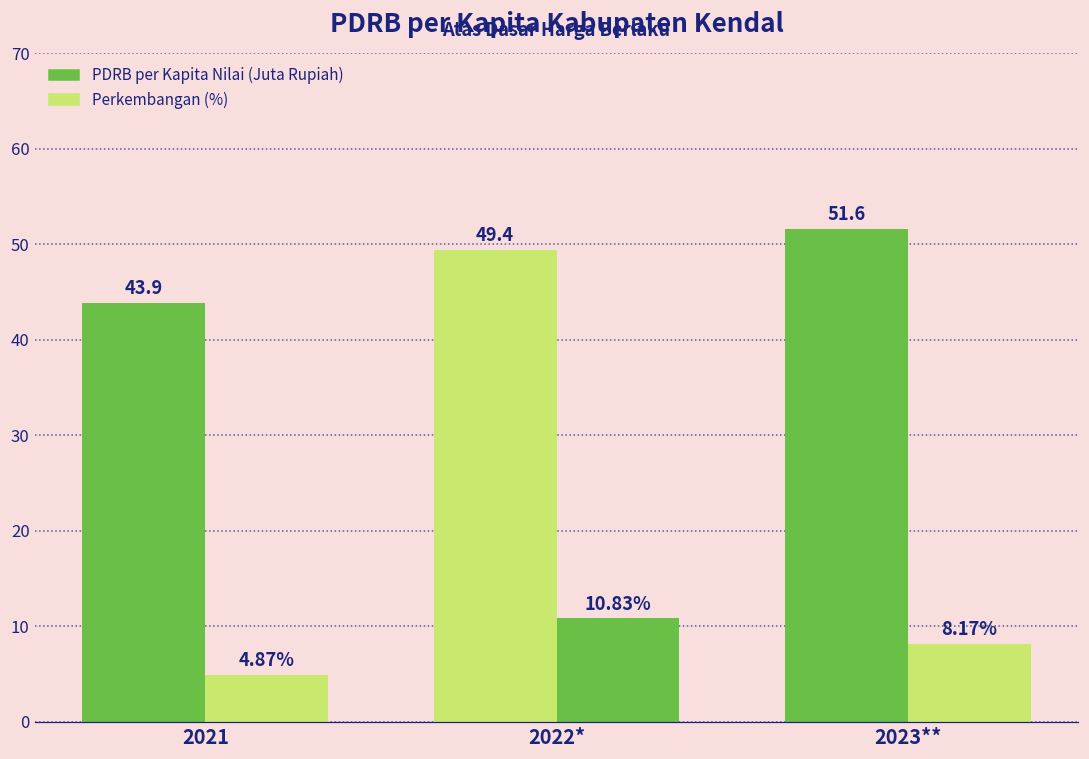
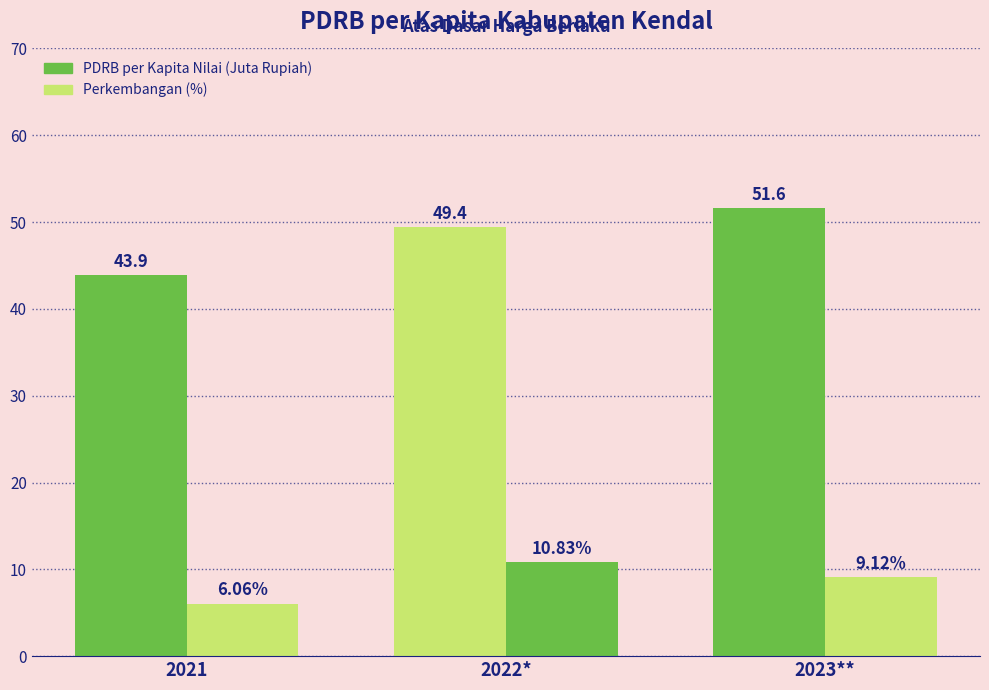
  {
    "PDRB per Kapita Nilai (Juta Rupiah)": {
      "2021": "43.9",
      "2022*": "49.4",
      "2023**": "51.6"
    },
    "Perkembangan (%)": {
-     "2021": "4.87%",
+     "2021": "6.06%",
      "2022*": "10.83%",
-     "2023**": "8.17%"
+     "2023**": "9.12%"
    }
  }
